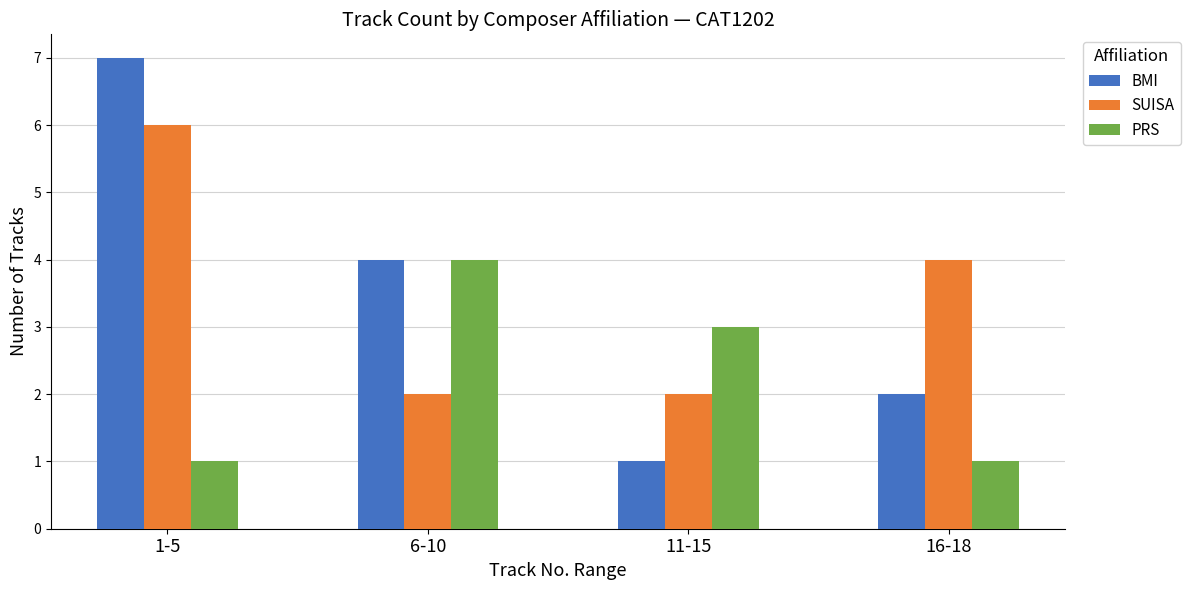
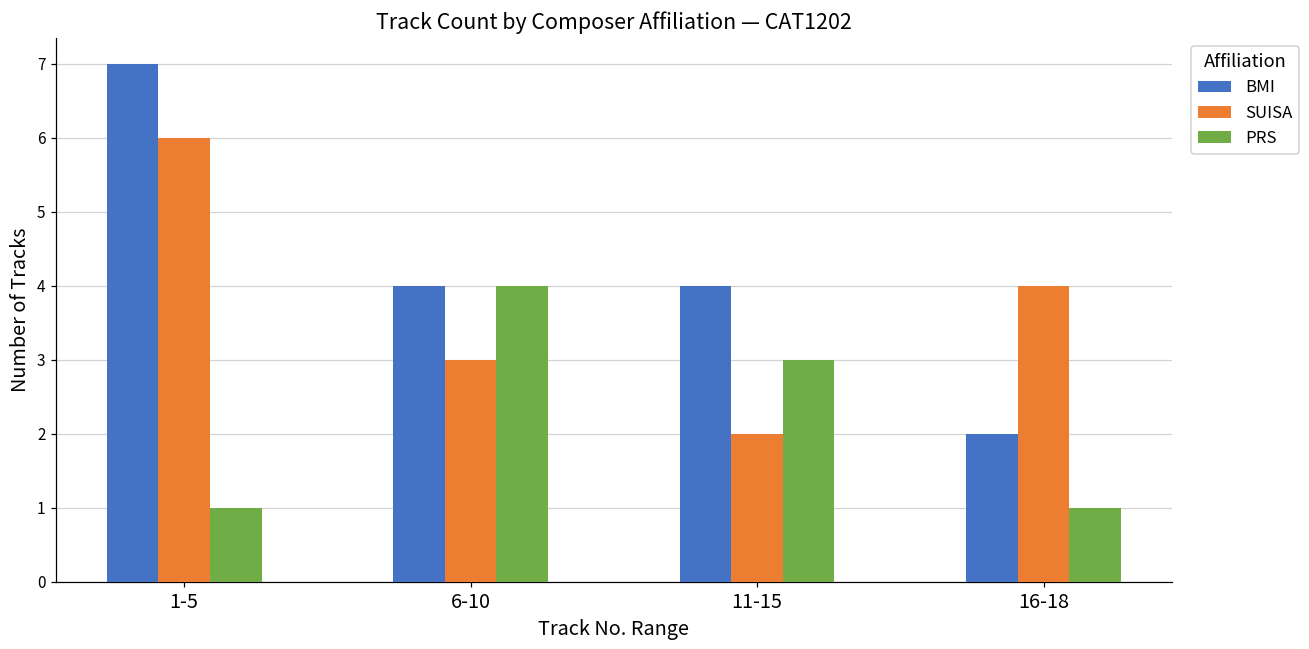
  {
    "BMI": {
      "1-5": 7,
      "6-10": 4,
-     "11-15": 1,
+     "11-15": 4,
      "16-18": 2
    },
    "SUISA": {
      "1-5": 6,
-     "6-10": 2,
+     "6-10": 3,
      "11-15": 2,
      "16-18": 4
    },
    "PRS": {
      "1-5": 1,
      "6-10": 4,
      "11-15": 3,
      "16-18": 1
    }
  }
